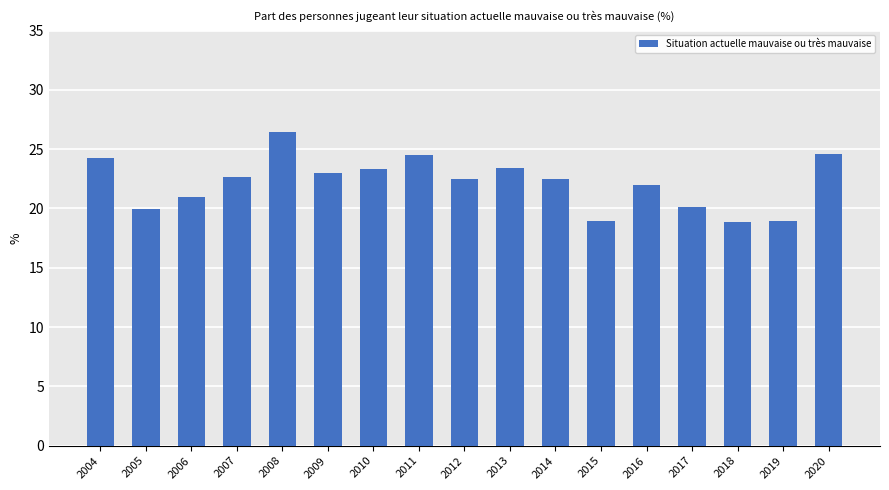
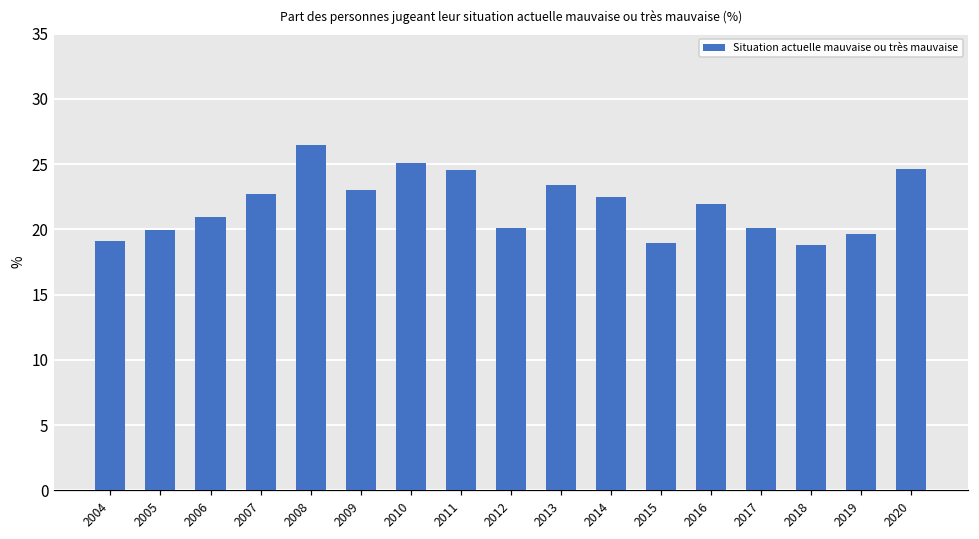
  {
-   "2004": 24.3,
+   "2004": 19.1,
    "2005": 20.0,
    "2006": 20.9,
    "2007": 22.7,
    "2008": 26.5,
    "2009": 23.0,
-   "2010": 23.4,
+   "2010": 25.1,
    "2011": 24.5,
-   "2012": 22.5,
+   "2012": 20.1,
    "2013": 23.4,
    "2014": 22.5,
    "2015": 18.9,
    "2016": 21.9,
    "2017": 20.1,
    "2018": 18.8,
-   "2019": 18.9,
+   "2019": 19.7,
    "2020": 24.6
  }
